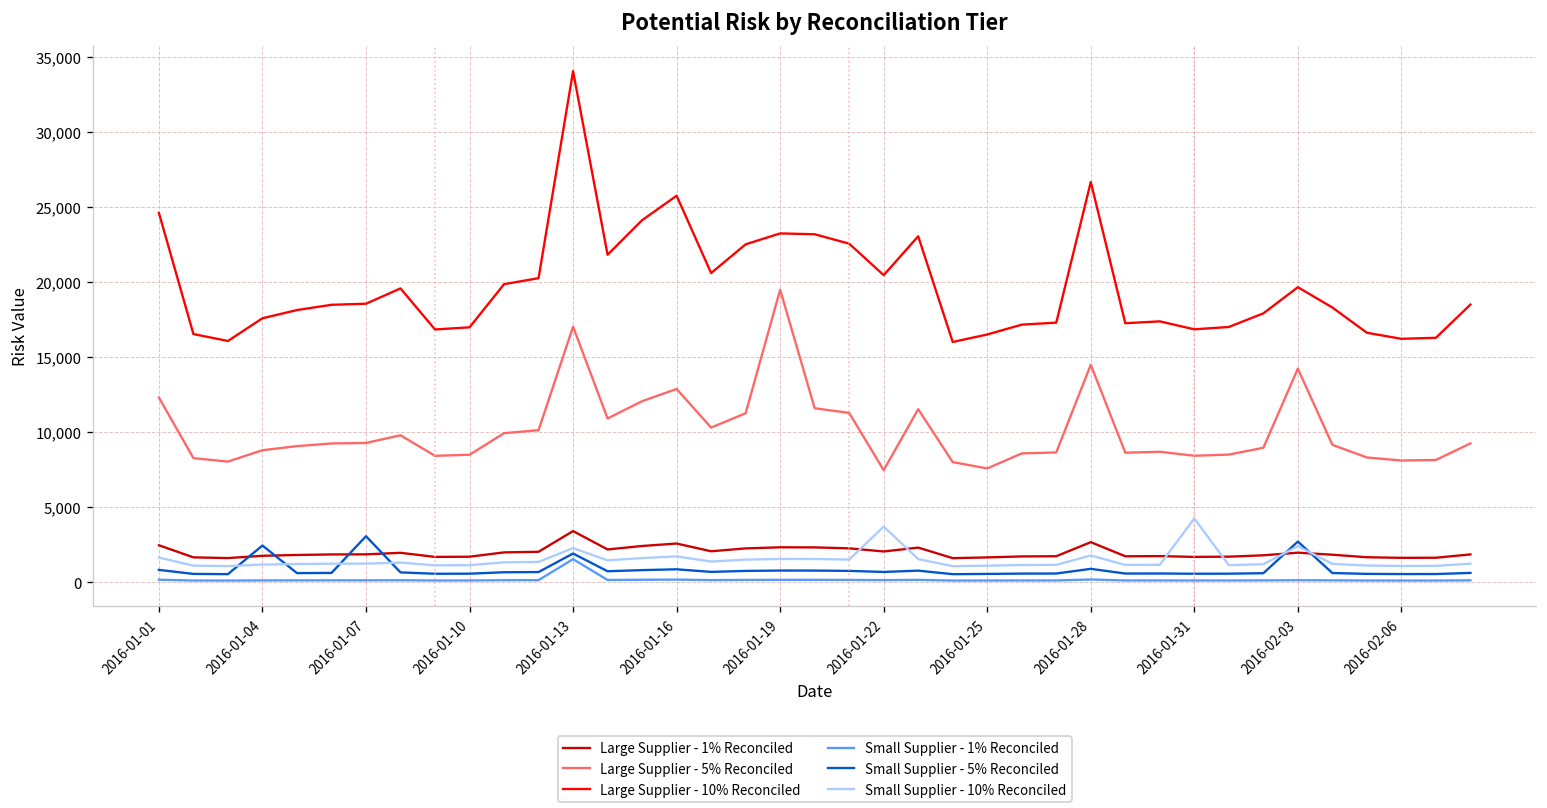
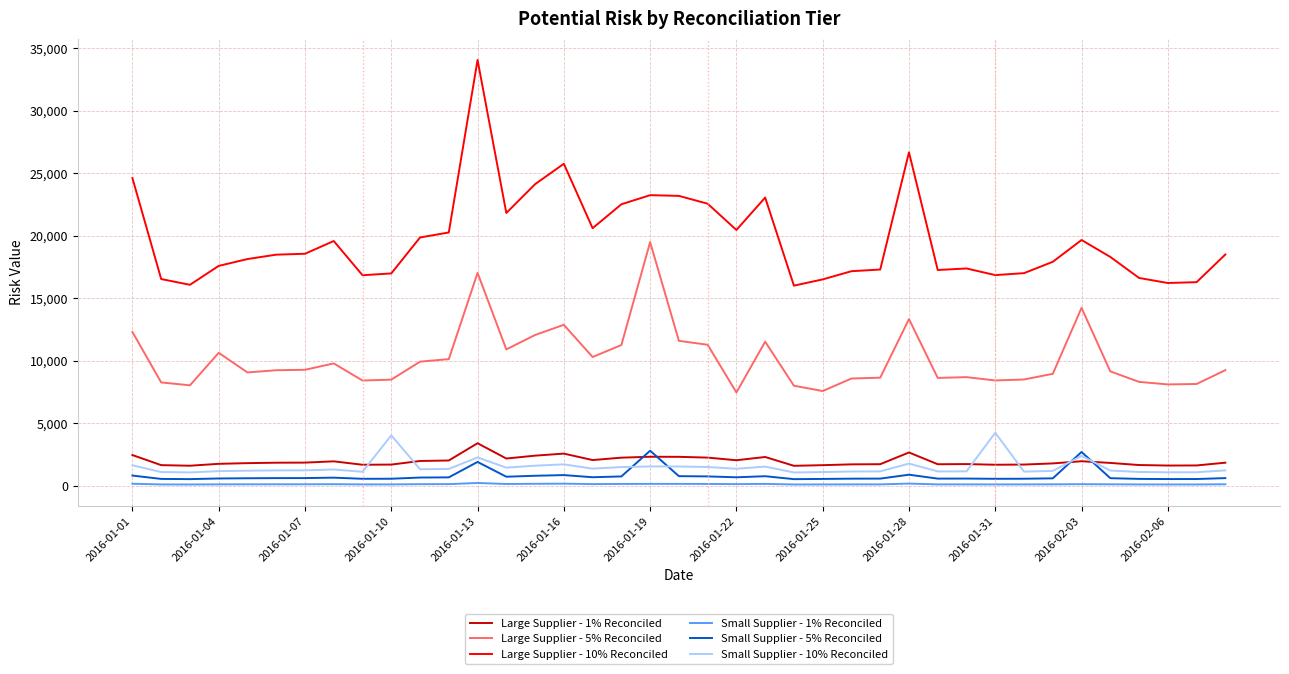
  {
    "Large Supplier - 5% Reconciled": {
      "2016-01-01": "12,300",
-     "2016-01-04": "8,800",
+     "2016-01-04": "10,600",
      "2016-01-07": "9,300",
      "2016-01-10": "8,500",
      "2016-01-13": "17,000",
      "2016-01-16": "12,900",
      "2016-01-19": "19,500",
      "2016-01-22": "7,500",
      "2016-01-25": "7,600",
-     "2016-01-28": "14,500",
+     "2016-01-28": "13,300",
      "2016-01-31": "8,400",
      "2016-02-03": "14,200",
      "2016-02-06": "8,100"
    },
    "Small Supplier - 1% Reconciled": {
      "2016-01-01": "200",
      "2016-01-04": "100",
      "2016-01-07": "100",
      "2016-01-10": "100",
-     "2016-01-13": "1,500",
+     "2016-01-13": "200",
      "2016-01-16": "200",
      "2016-01-19": "200",
      "2016-01-22": "100",
      "2016-01-25": "100",
      "2016-01-28": "200",
      "2016-01-31": "100",
      "2016-02-03": "100",
      "2016-02-06": "100"
    },
    "Small Supplier - 5% Reconciled": {
      "2016-01-01": "800",
-     "2016-01-04": "2,400",
-     "2016-01-07": "3,100",
+     "2016-01-04": "600",
+     "2016-01-07": "600",
      "2016-01-10": "600",
      "2016-01-13": "1,900",
      "2016-01-16": "900",
-     "2016-01-19": "800",
+     "2016-01-19": "2,800",
      "2016-01-22": "700",
      "2016-01-25": "600",
      "2016-01-28": "900",
      "2016-01-31": "600",
      "2016-02-03": "2,700",
      "2016-02-06": "500"
    },
    "Small Supplier - 10% Reconciled": {
      "2016-01-01": "1,600",
      "2016-01-04": "1,200",
      "2016-01-07": "1,200",
-     "2016-01-10": "1,100",
+     "2016-01-10": "4,000",
      "2016-01-13": "2,300",
      "2016-01-16": "1,700",
      "2016-01-19": "1,600",
-     "2016-01-22": "3,700",
+     "2016-01-22": "1,400",
      "2016-01-25": "1,100",
      "2016-01-28": "1,800",
      "2016-01-31": "4,200",
      "2016-02-03": "2,400",
      "2016-02-06": "1,100"
    }
  }
